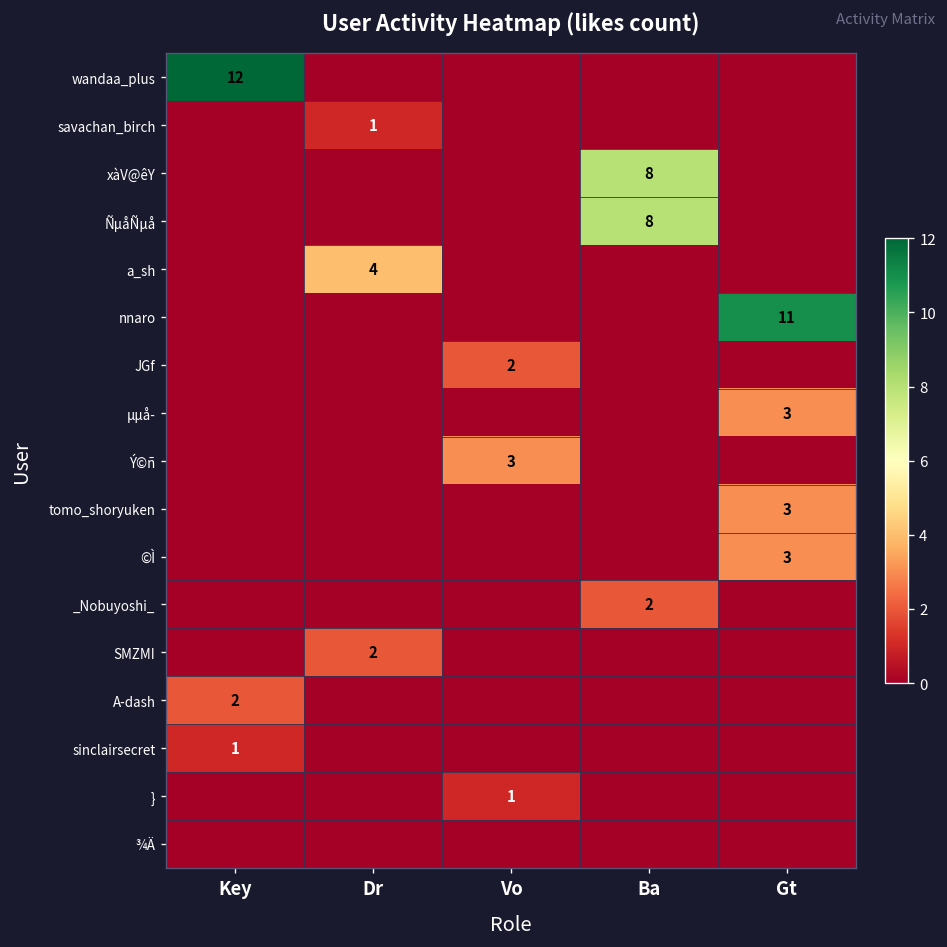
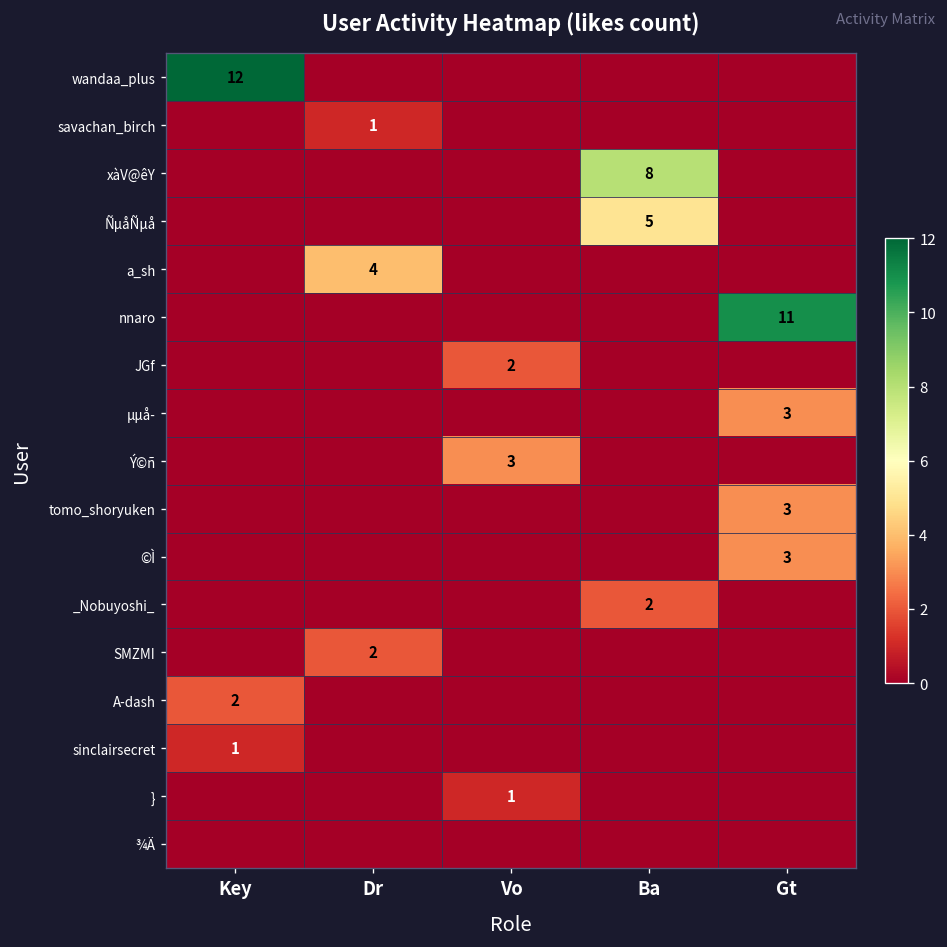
  {
    "wandaa_plus": {
      "Key": 12
    },
    "savachan_birch": {
      "Dr": 1
    },
    "xàV@êY": {
      "Ba": 8
    },
    "ÑµåÑµå": {
-     "Ba": 8
+     "Ba": 5
    },
    "a_sh": {
      "Dr": 4
    },
    "nnaro": {
      "Gt": 11
    },
    "JGf": {
      "Vo": 2
    },
    "µµå-": {
      "Gt": 3
    },
    "Ý©ñ": {
      "Vo": 3
    },
    "tomo_shoryuken": {
      "Gt": 3
    },
    "©Ì": {
      "Gt": 3
    },
    "_Nobuyoshi_": {
      "Ba": 2
    },
    "SMZMI": {
      "Dr": 2
    },
    "A-dash": {
      "Key": 2
    },
    "sinclairsecret": {
      "Key": 1
    },
    "}": {
      "Vo": 1
    }
  }
